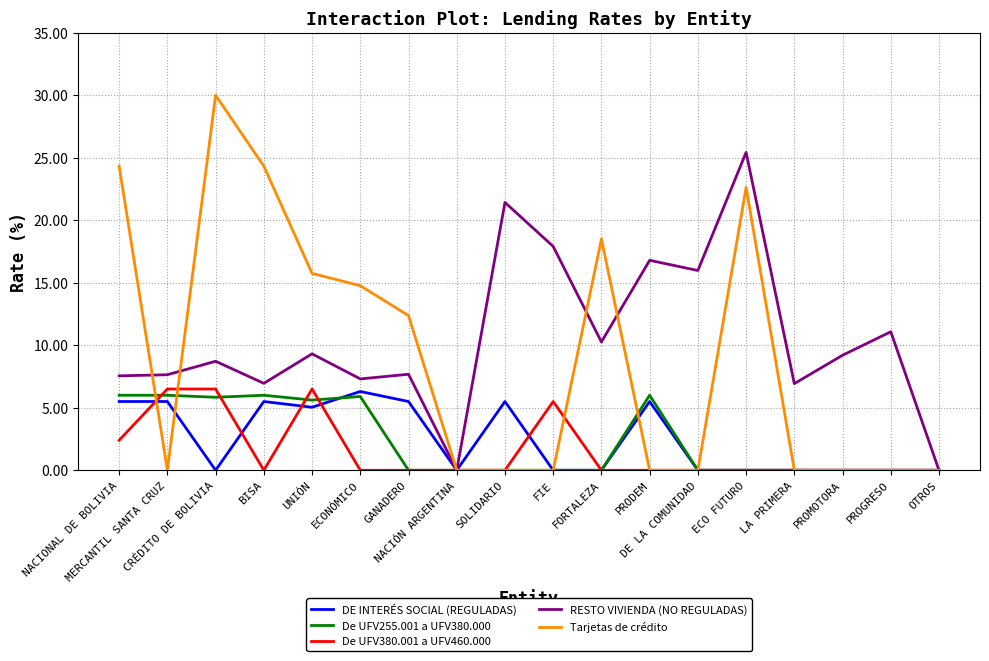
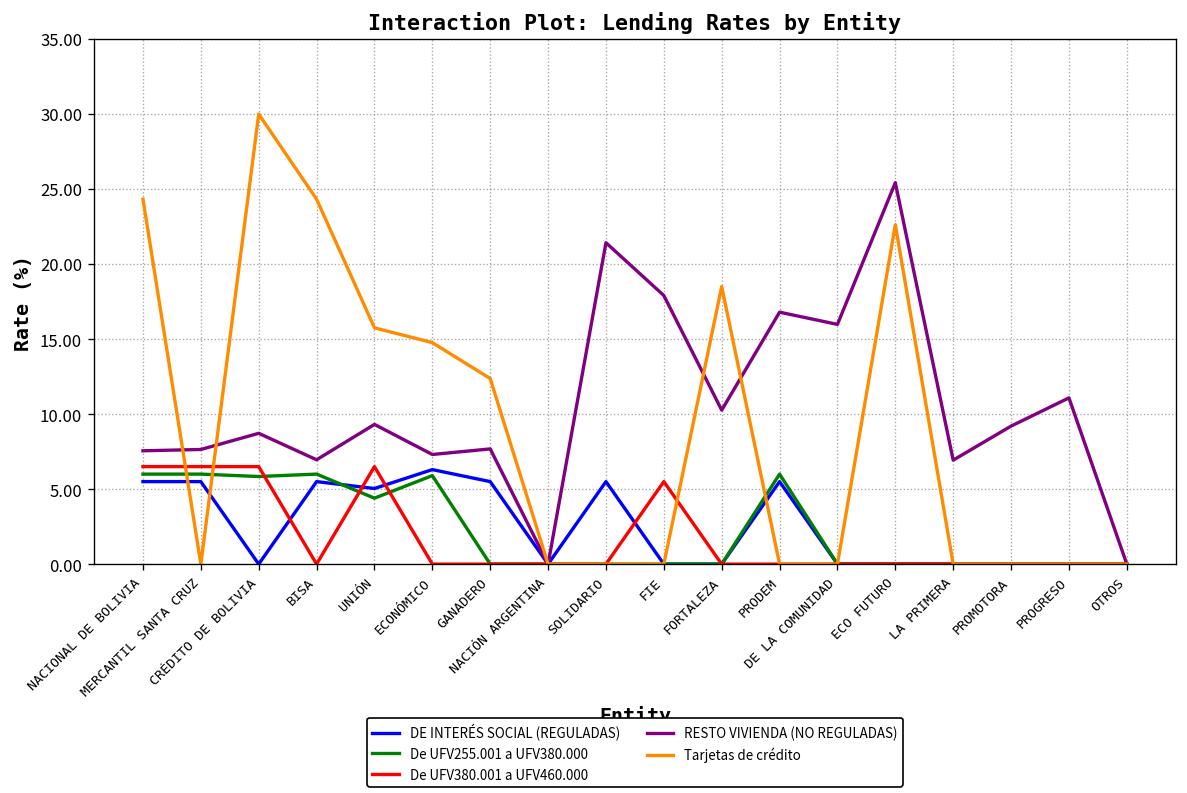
  {
    "DE INTERÉS SOCIAL (REGULADAS)": {
      "NACIONAL DE BOLIVIA": 5.5,
      "MERCANTIL SANTA CRUZ": 5.5,
      "CRÉDITO DE BOLIVIA": 0.0,
      "BISA": 5.5,
      "UNIÓN": 5.0,
      "ECONÓMICO": 6.3,
      "GANADERO": 5.5,
      "SOLIDARIO": 5.5,
      "PRODEM": 5.5
    },
    "De UFV255.001 a UFV380.000": {
      "NACIONAL DE BOLIVIA": 6.0,
      "MERCANTIL SANTA CRUZ": 6.0,
      "CRÉDITO DE BOLIVIA": 5.8,
      "BISA": 6.0,
-     "UNIÓN": 5.6,
+     "UNIÓN": 4.4,
      "ECONÓMICO": 5.9,
      "PRODEM": 6.0
    },
    "De UFV380.001 a UFV460.000": {
-     "NACIONAL DE BOLIVIA": 2.4,
+     "NACIONAL DE BOLIVIA": 6.5,
      "MERCANTIL SANTA CRUZ": 6.5,
      "CRÉDITO DE BOLIVIA": 6.5,
      "BISA": 0.0,
      "UNIÓN": 6.5,
      "ECONÓMICO": 0.0,
      "FIE": 5.5
    },
    "RESTO VIVIENDA (NO REGULADAS)": {
      "NACIONAL DE BOLIVIA": 7.6,
      "MERCANTIL SANTA CRUZ": 7.6,
      "CRÉDITO DE BOLIVIA": 8.7,
      "BISA": 7.0,
      "UNIÓN": 9.3,
      "ECONÓMICO": 7.3,
      "GANADERO": 7.7,
      "SOLIDARIO": 21.4,
      "FIE": 17.9,
      "FORTALEZA": 10.3,
      "PRODEM": 16.8,
      "DE LA COMUNIDAD": 16.0,
      "ECO FUTURO": 25.4,
      "LA PRIMERA": 6.9,
      "PROMOTORA": 9.2,
      "PROGRESO": 11.1
    },
    "Tarjetas de crédito": {
      "NACIONAL DE BOLIVIA": 24.3,
      "MERCANTIL SANTA CRUZ": 0.0,
      "CRÉDITO DE BOLIVIA": 30.0,
      "BISA": 24.3,
      "UNIÓN": 15.7,
      "ECONÓMICO": 14.8,
      "GANADERO": 12.4,
      "FORTALEZA": 18.5,
      "ECO FUTURO": 22.6
    }
  }
